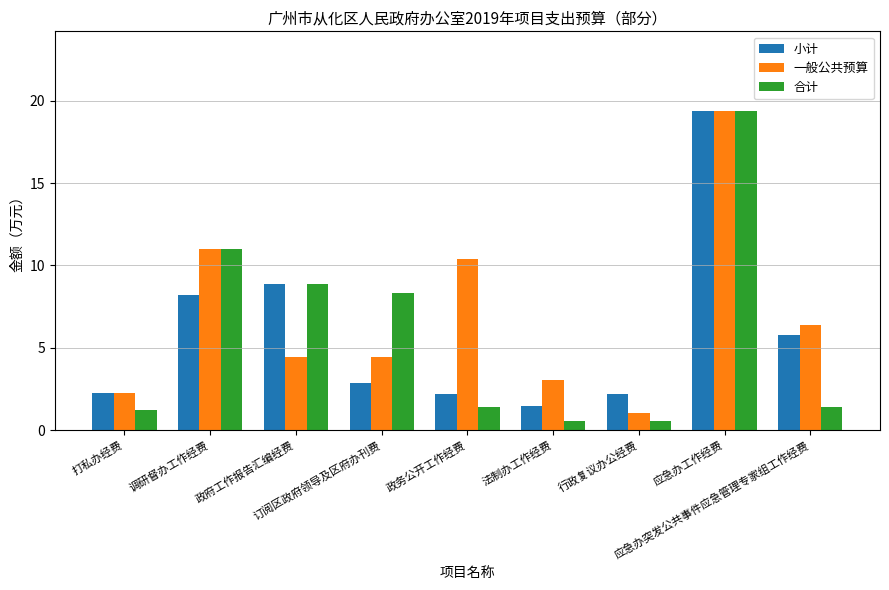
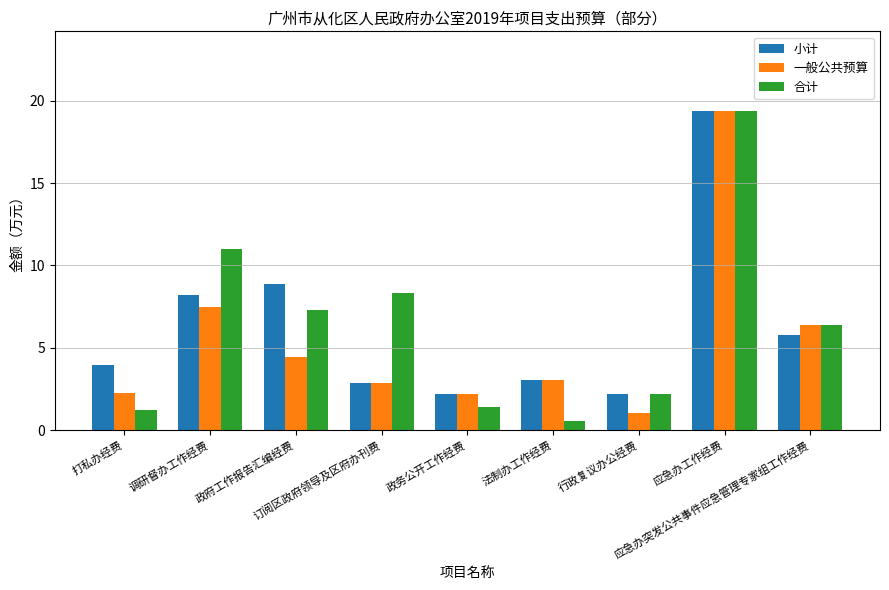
  {
    "小计": {
-     "打私办经费": 2.3,
+     "打私办经费": 4.0,
      "调研督办工作经费": 8.2,
      "政府工作报告汇编经费": 8.9,
      "订阅区政府领导及区府办刊费": 2.9,
      "政务公开工作经费": 2.2,
-     "法制办工作经费": 1.4,
+     "法制办工作经费": 3.1,
      "行政复议办公经费": 2.2,
      "应急办工作经费": 19.4,
      "应急办突发公共事件应急管理专家组工作经费": 5.8
    },
    "一般公共预算": {
      "打私办经费": 2.3,
-     "调研督办工作经费": 11.0,
+     "调研督办工作经费": 7.5,
      "政府工作报告汇编经费": 4.4,
-     "订阅区政府领导及区府办刊费": 4.4,
-     "政务公开工作经费": 10.4,
+     "订阅区政府领导及区府办刊费": 2.9,
+     "政务公开工作经费": 2.2,
      "法制办工作经费": 3.1,
      "行政复议办公经费": 1.1,
      "应急办工作经费": 19.4,
      "应急办突发公共事件应急管理专家组工作经费": 6.4
    },
    "合计": {
      "打私办经费": 1.2,
      "调研督办工作经费": 11.0,
-     "政府工作报告汇编经费": 8.9,
+     "政府工作报告汇编经费": 7.3,
      "订阅区政府领导及区府办刊费": 8.3,
      "政务公开工作经费": 1.4,
      "法制办工作经费": 0.5,
-     "行政复议办公经费": 0.5,
+     "行政复议办公经费": 2.2,
      "应急办工作经费": 19.4,
-     "应急办突发公共事件应急管理专家组工作经费": 1.4
+     "应急办突发公共事件应急管理专家组工作经费": 6.4
    }
  }
